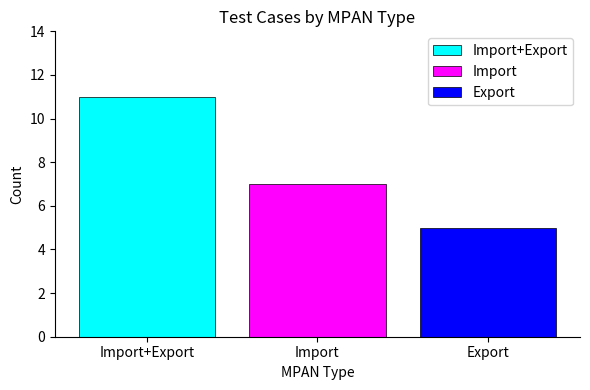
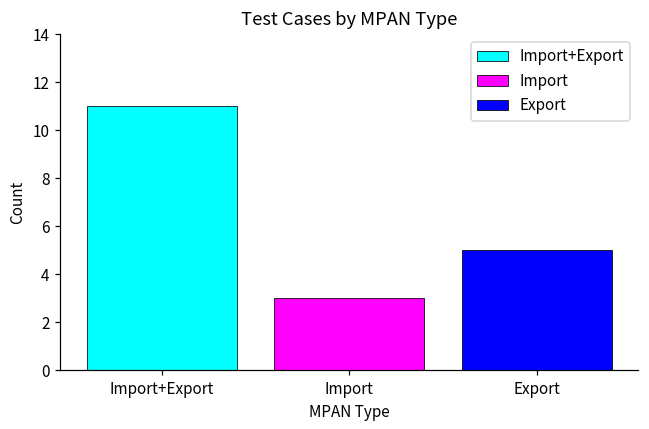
  {
    "Import+Export": 11,
-   "Import": 7,
+   "Import": 3,
    "Export": 5
  }
